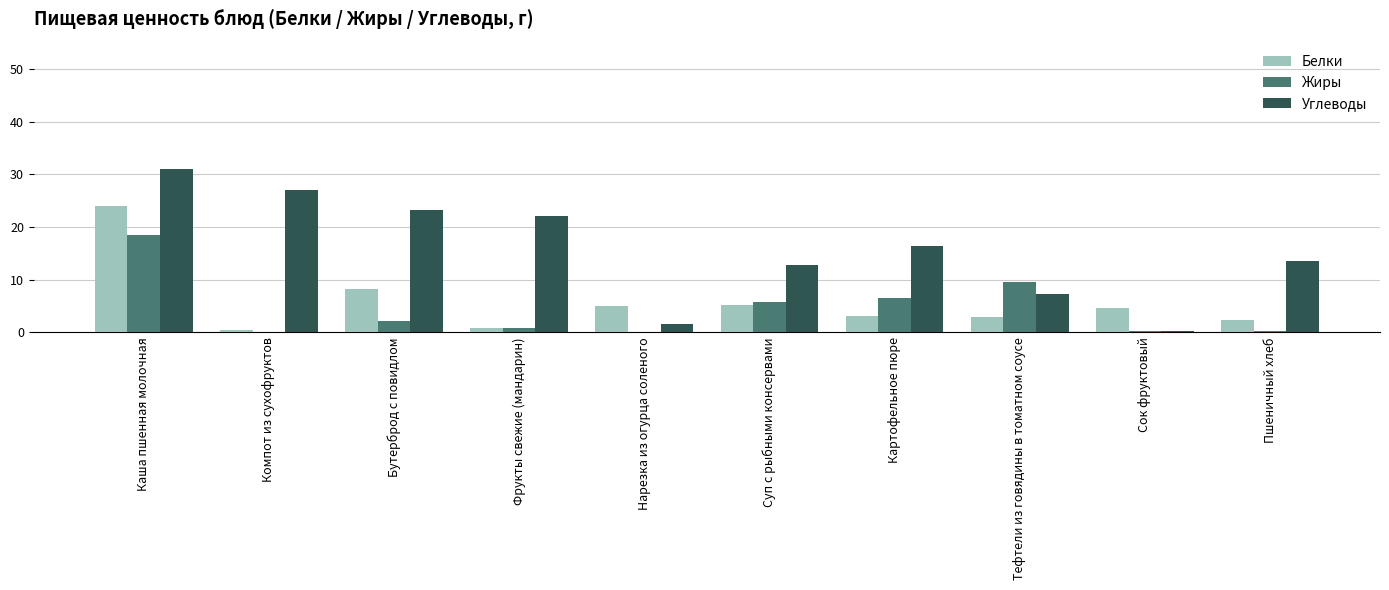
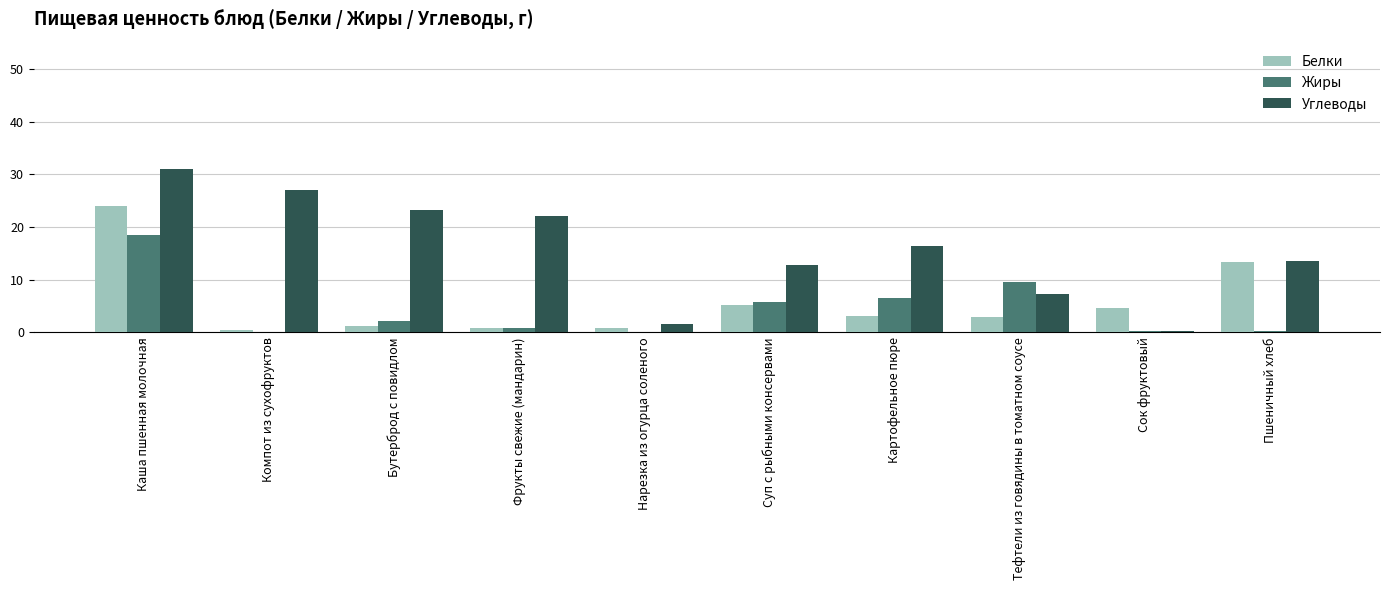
  {
    "Белки": {
      "Каша пшенная молочная": 24,
      "Компот из сухофруктов": 1,
-     "Бутерброд с повидлом": 8,
+     "Бутерброд с повидлом": 1,
      "Фрукты свежие (мандарин)": 1,
-     "Нарезка из огурца соленого": 5,
+     "Нарезка из огурца соленого": 1,
      "Суп с рыбными консервами": 5,
      "Картофельное пюре": 3,
      "Тефтели из говядины в томатном соусе": 3,
      "Сок фруктовый": 5,
-     "Пшеничный хлеб": 2
+     "Пшеничный хлеб": 13
    }
  }
